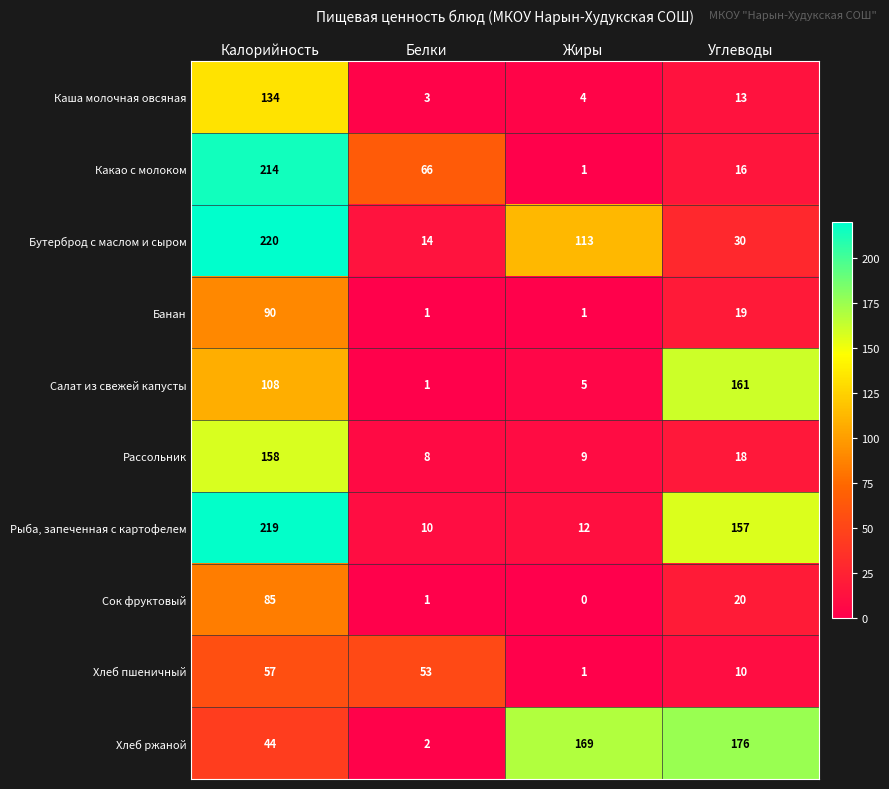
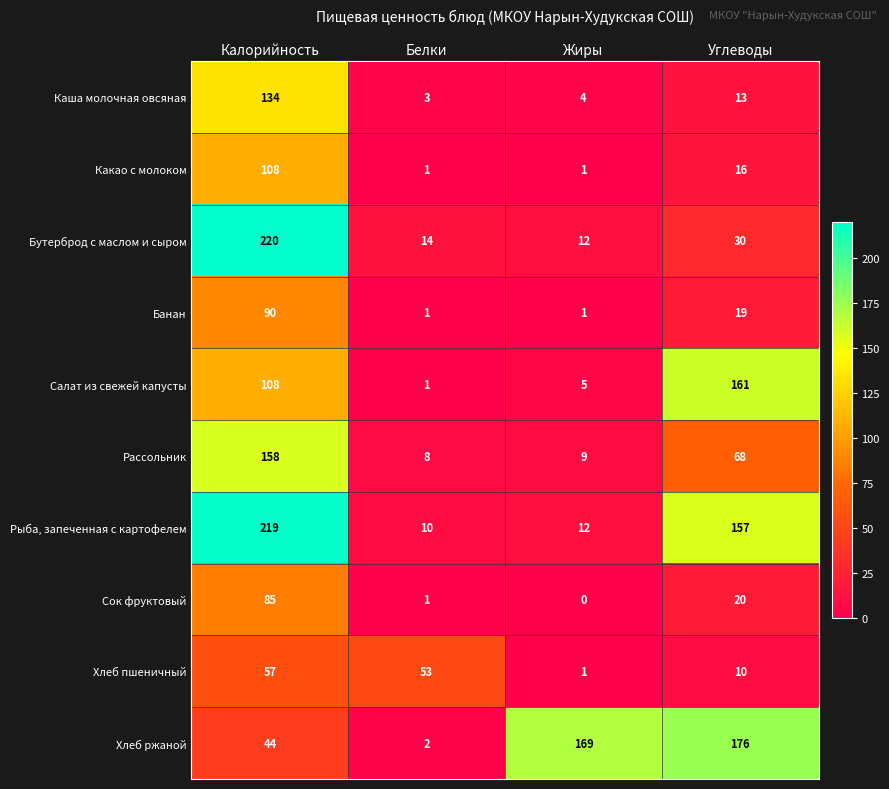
  {
    "Каша молочная овсяная": {
      "Калорийность": 134,
      "Белки": 3,
      "Жиры": 4,
      "Углеводы": 13
    },
    "Какао с молоком": {
-     "Калорийность": 214,
-     "Белки": 66,
+     "Калорийность": 108,
+     "Белки": 1,
      "Жиры": 1,
      "Углеводы": 16
    },
    "Бутерброд с маслом и сыром": {
      "Калорийность": 220,
      "Белки": 14,
-     "Жиры": 113,
+     "Жиры": 12,
      "Углеводы": 30
    },
    "Банан": {
      "Калорийность": 90,
      "Белки": 1,
      "Жиры": 1,
      "Углеводы": 19
    },
    "Салат из свежей капусты": {
      "Калорийность": 108,
      "Белки": 1,
      "Жиры": 5,
      "Углеводы": 161
    },
    "Рассольник": {
      "Калорийность": 158,
      "Белки": 8,
      "Жиры": 9,
-     "Углеводы": 18
+     "Углеводы": 68
    },
    "Рыба, запеченная с картофелем": {
      "Калорийность": 219,
      "Белки": 10,
      "Жиры": 12,
      "Углеводы": 157
    },
    "Сок фруктовый": {
      "Калорийность": 85,
      "Белки": 1,
      "Жиры": 0,
      "Углеводы": 20
    },
    "Хлеб пшеничный": {
      "Калорийность": 57,
      "Белки": 53,
      "Жиры": 1,
      "Углеводы": 10
    },
    "Хлеб ржаной": {
      "Калорийность": 44,
      "Белки": 2,
      "Жиры": 169,
      "Углеводы": 176
    }
  }
